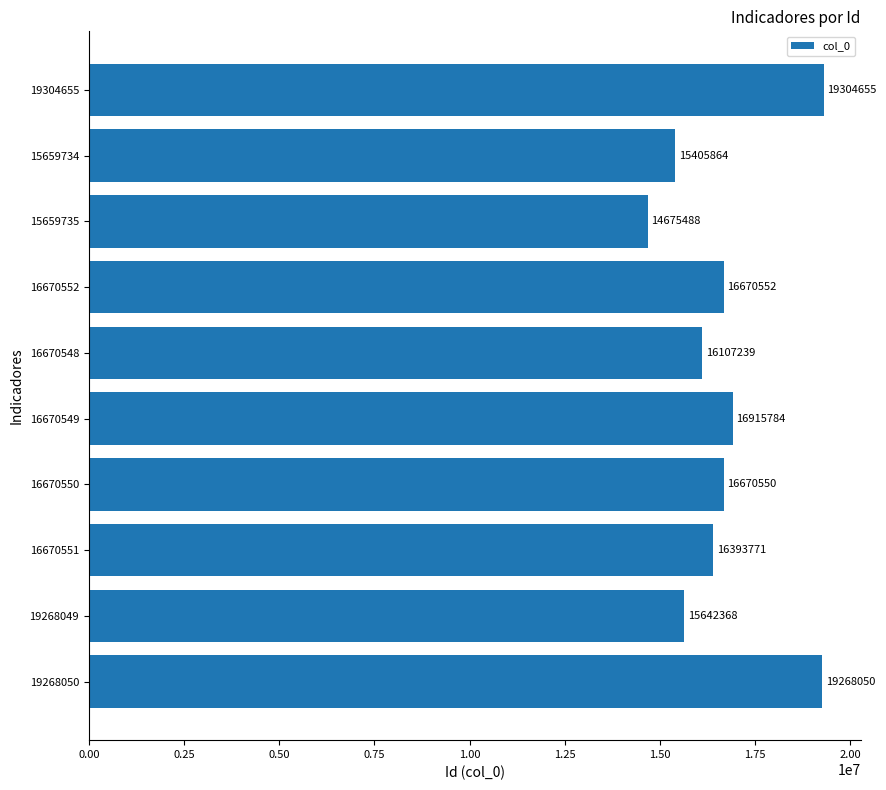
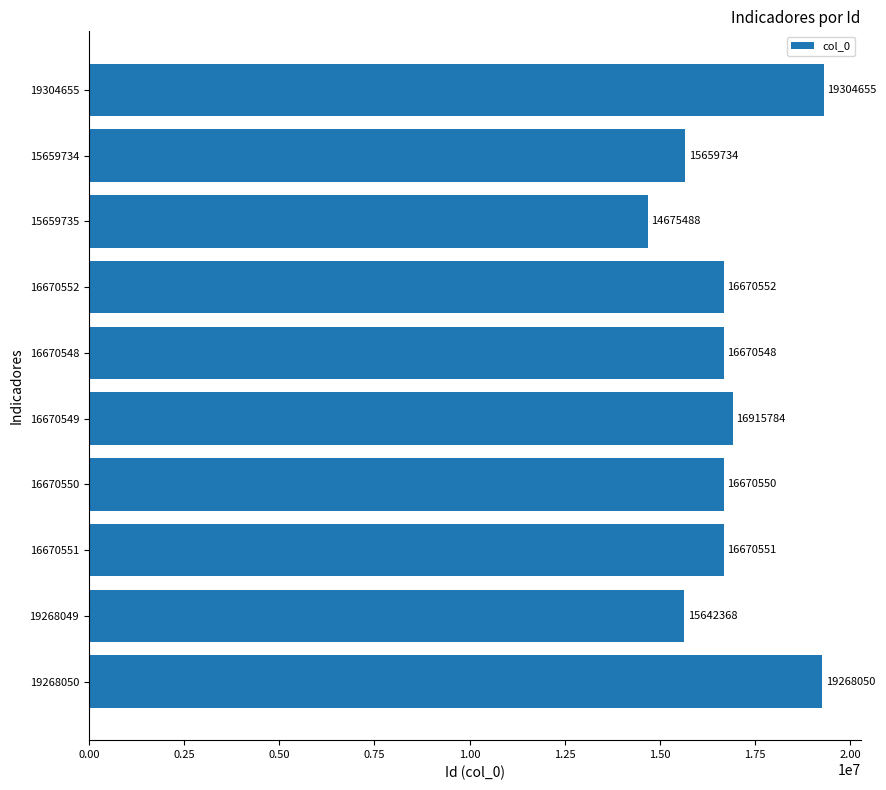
  {
    "19304655": 19304655,
-   "15659734": 15405864,
+   "15659734": 15659734,
    "15659735": 14675488,
    "16670552": 16670552,
-   "16670548": 16107239,
+   "16670548": 16670548,
    "16670549": 16915784,
    "16670550": 16670550,
-   "16670551": 16393771,
+   "16670551": 16670551,
    "19268049": 15642368,
    "19268050": 19268050
  }
